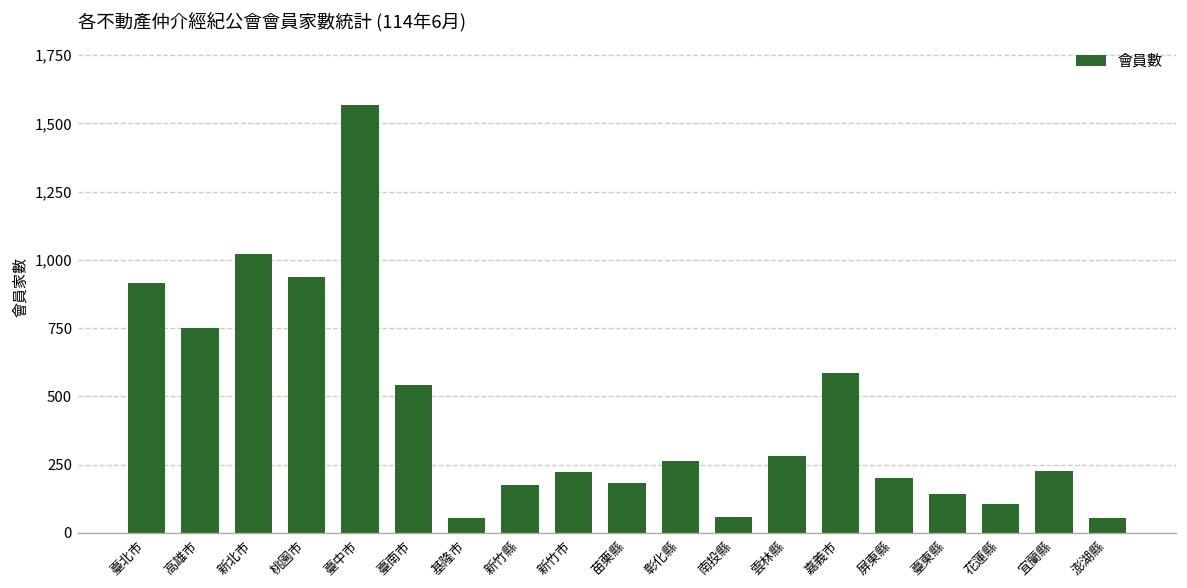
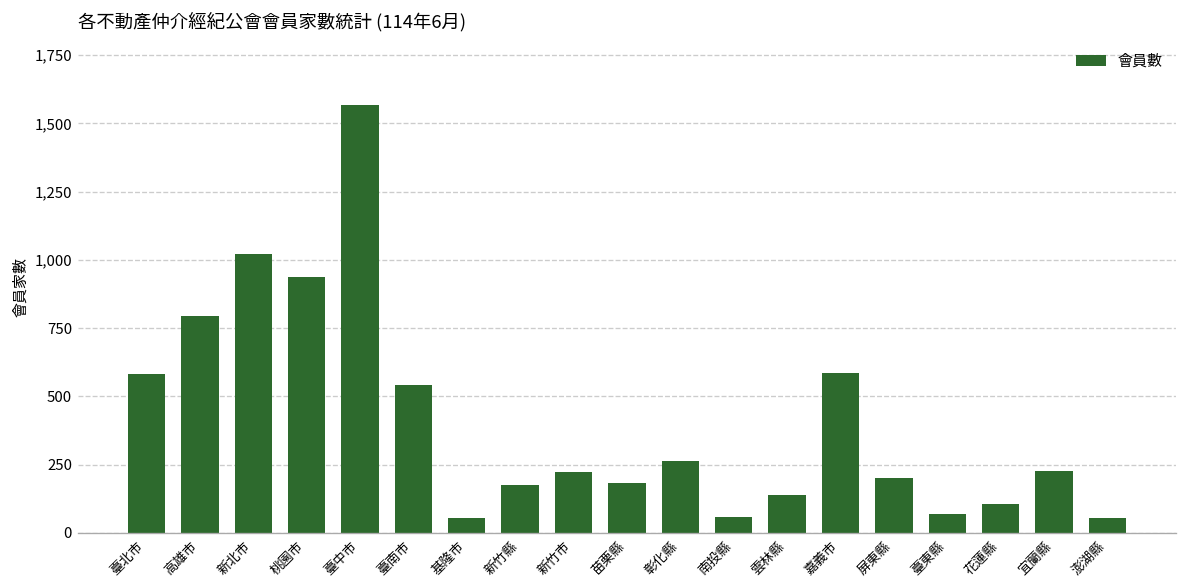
  {
-   "臺北市": "920",
-   "高雄市": "750",
+   "臺北市": "580",
+   "高雄市": "790",
    "新北市": "1,020",
    "桃園市": "940",
    "臺中市": "1,570",
    "臺南市": "540",
    "基隆市": "60",
    "新竹縣": "180",
    "新竹市": "220",
    "苗栗縣": "180",
    "彰化縣": "260",
    "南投縣": "60",
-   "雲林縣": "280",
+   "雲林縣": "140",
    "嘉義市": "590",
    "屏東縣": "200",
-   "臺東縣": "140",
+   "臺東縣": "70",
    "花蓮縣": "110",
    "宜蘭縣": "230",
    "澎湖縣": "60"
  }
